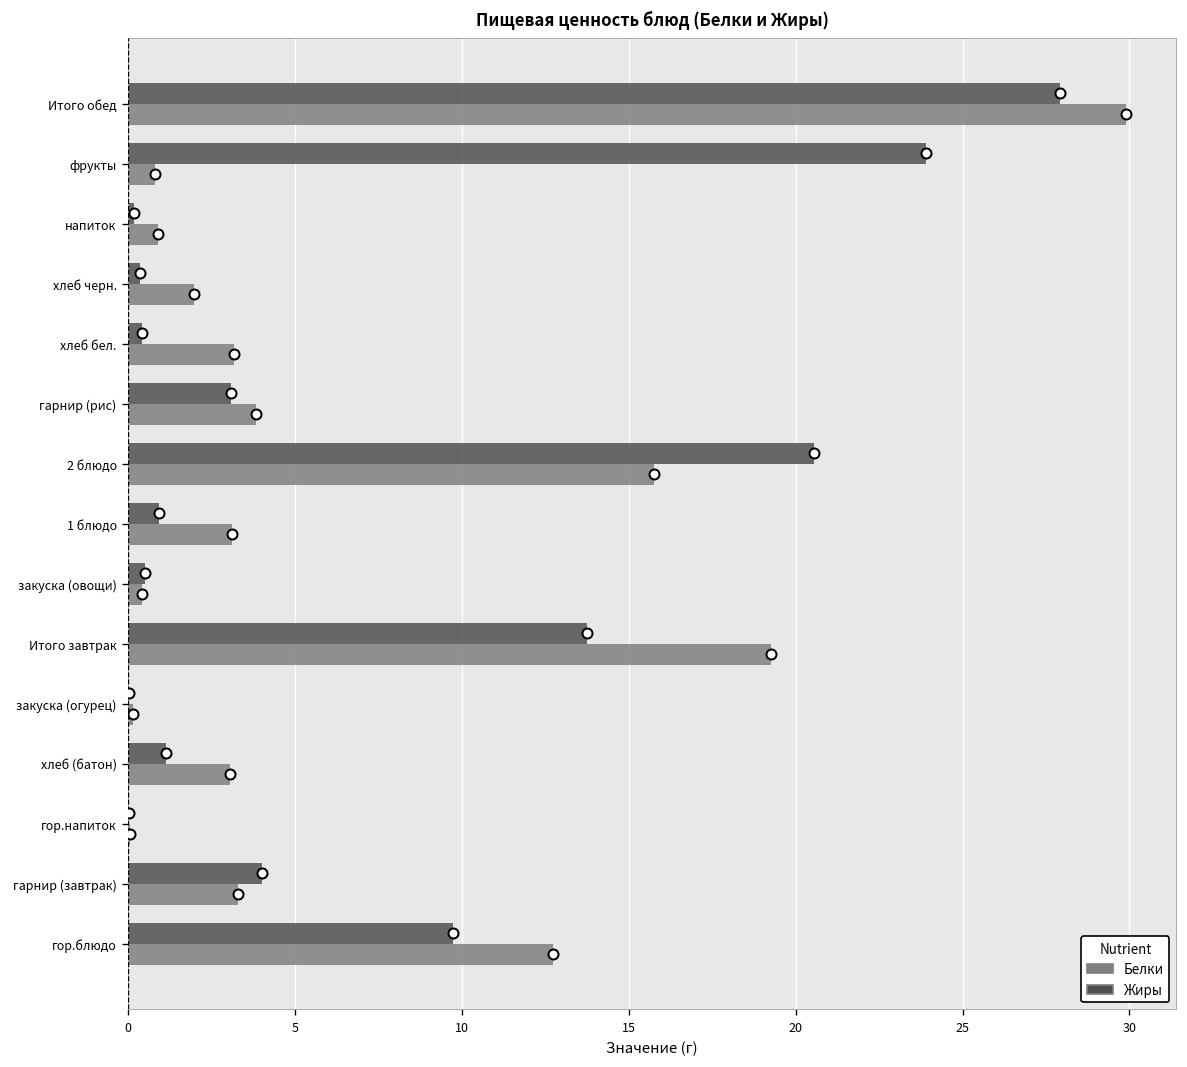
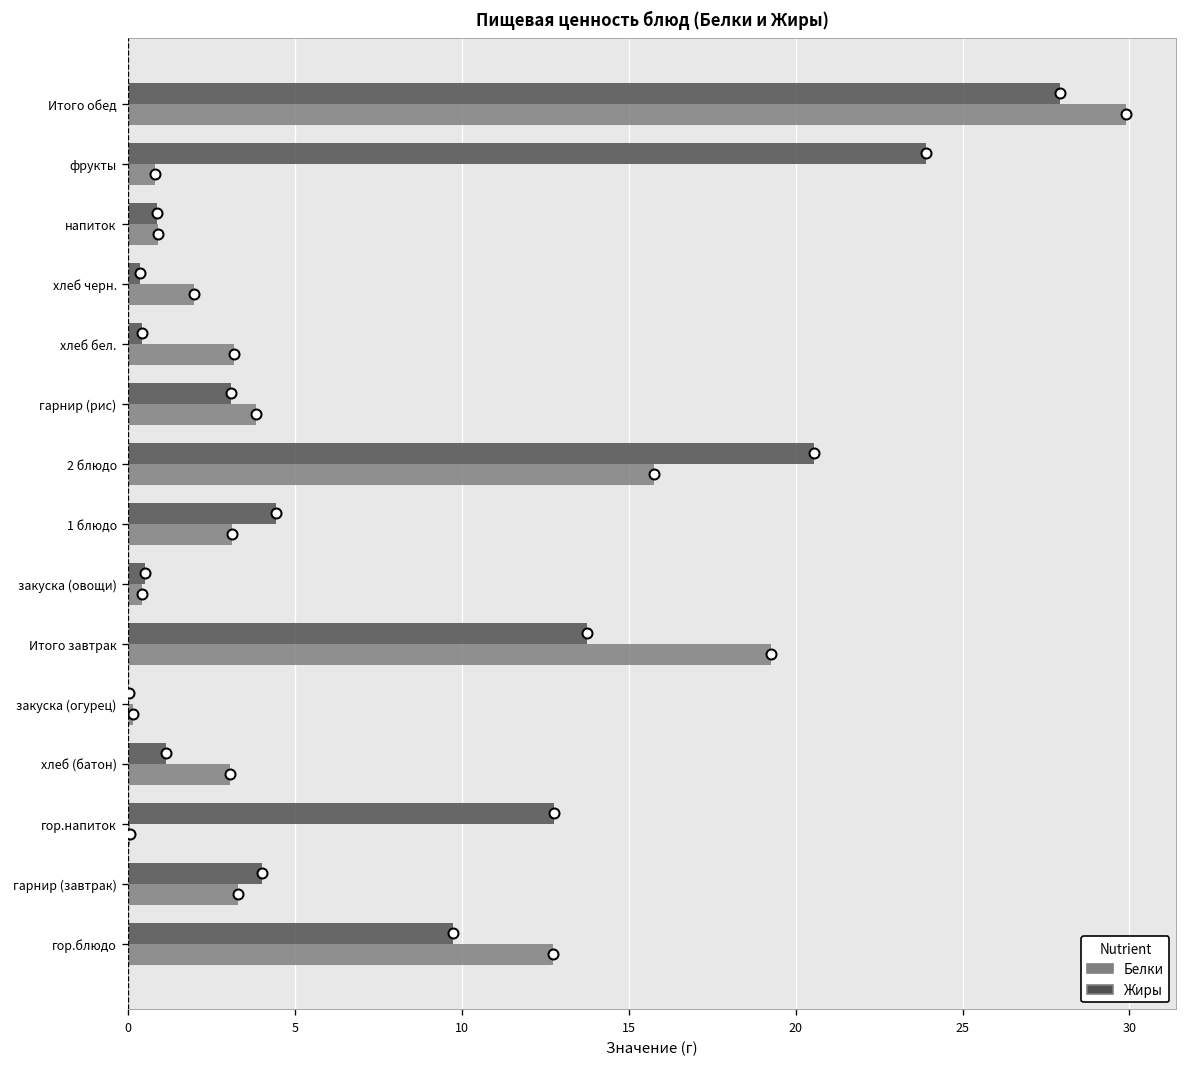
  {
    "Жиры": {
      "Итого обед": 27.9,
      "фрукты": 23.9,
-     "напиток": 0.2,
+     "напиток": 0.9,
      "хлеб черн.": 0.4,
      "хлеб бел.": 0.4,
      "гарнир (рис)": 3.1,
      "2 блюдо": 20.5,
-     "1 блюдо": 0.9,
+     "1 блюдо": 4.4,
      "закуска (овощи)": 0.5,
      "Итого завтрак": 13.8,
      "хлеб (батон)": 1.1,
-     "гор.напиток": 0.0,
+     "гор.напиток": 12.8,
      "гарнир (завтрак)": 4.0,
      "гор.блюдо": 9.7
    }
  }
